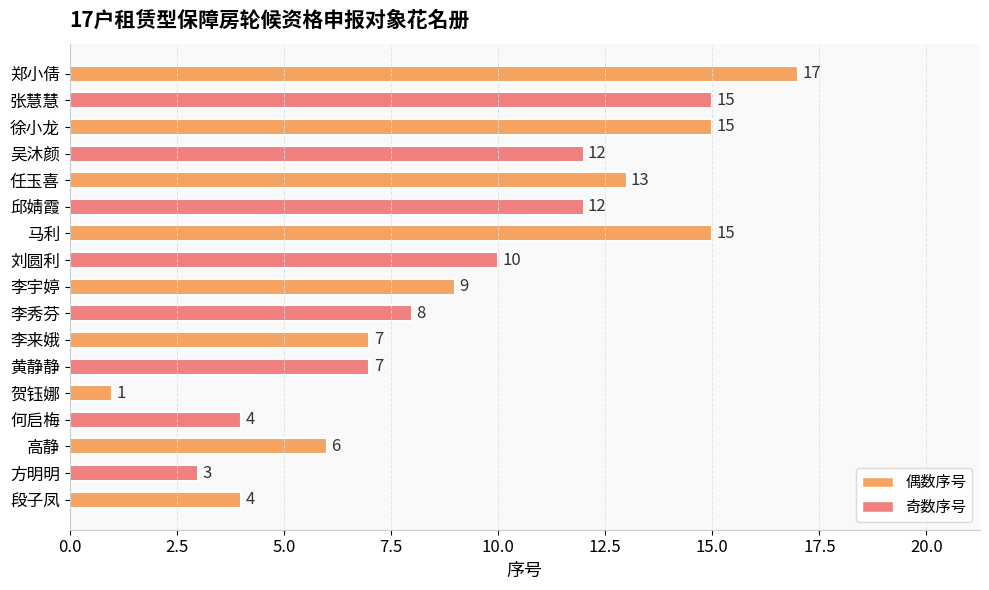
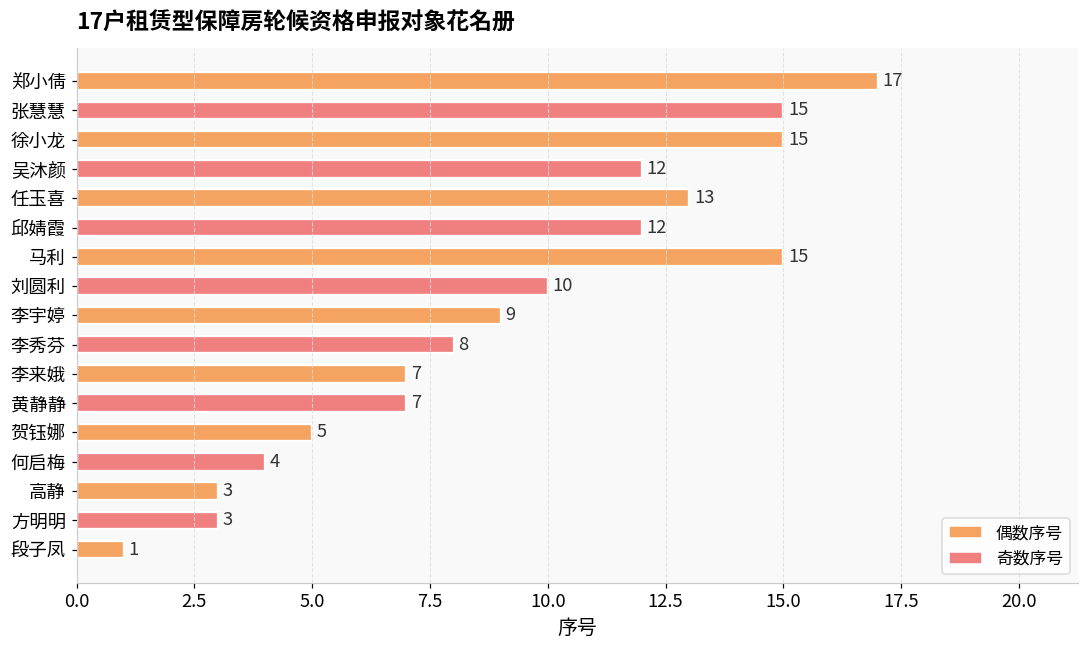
  {
    "郑小倩": 17,
    "张慧慧": 15,
    "徐小龙": 15,
    "吴沐颜": 12,
    "任玉喜": 13,
    "邱婧霞": 12,
    "马利": 15,
    "刘圆利": 10,
    "李宇婷": 9,
    "李秀芬": 8,
    "李来娥": 7,
    "黄静静": 7,
-   "贺钰娜": 1,
+   "贺钰娜": 5,
    "何启梅": 4,
-   "高静": 6,
+   "高静": 3,
    "方明明": 3,
-   "段子凤": 4
+   "段子凤": 1
  }
